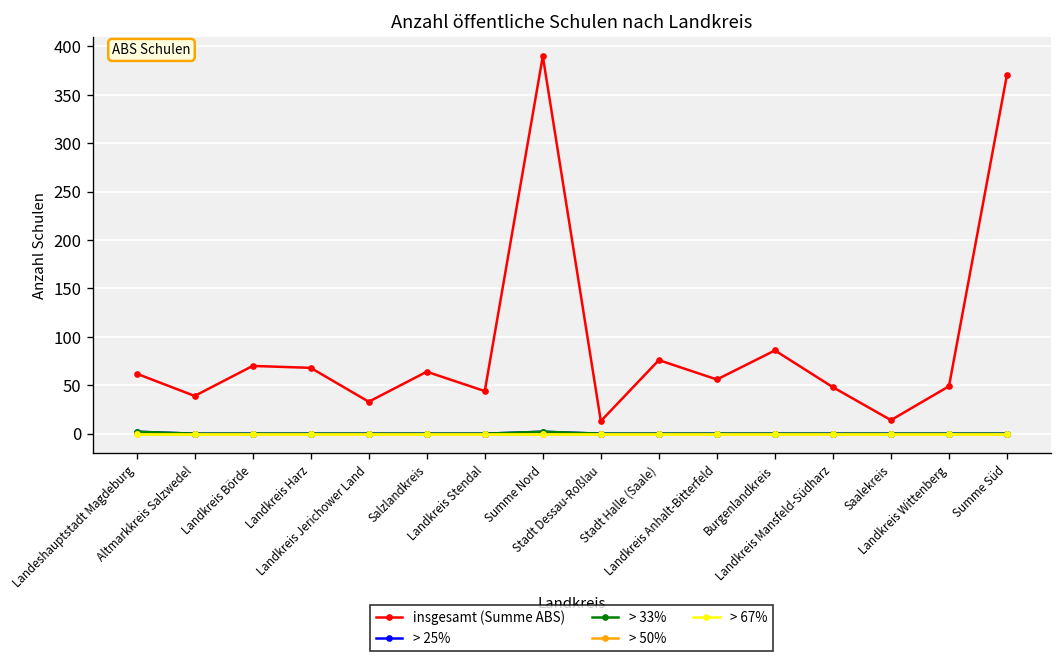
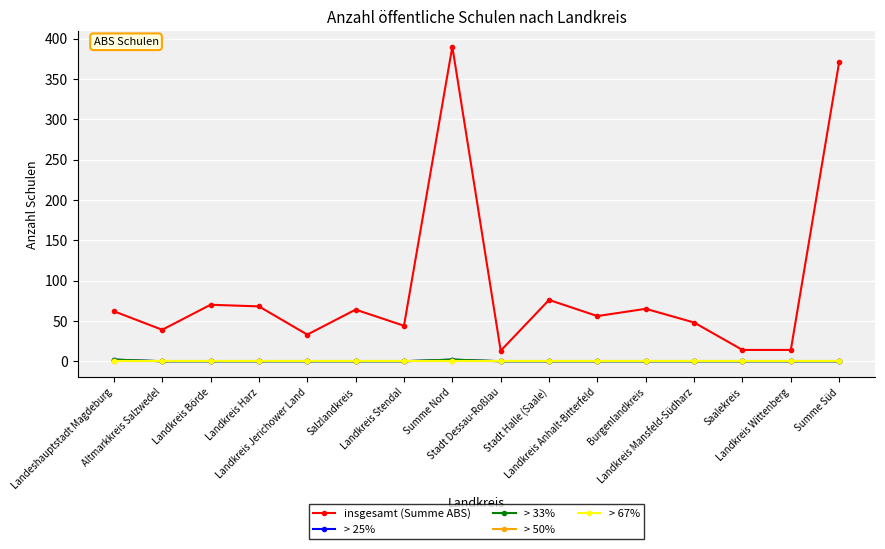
  {
    "insgesamt (Summe ABS)": {
      "Landeshauptstadt Magdeburg": 60,
      "Altmarkkreis Salzwedel": 40,
      "Landkreis Börde": 70,
      "Landkreis Harz": 70,
      "Landkreis Jerichower Land": 30,
      "Salzlandkreis": 60,
      "Landkreis Stendal": 40,
      "Summe Nord": 390,
      "Stadt Dessau-Roßlau": 10,
      "Stadt Halle (Saale)": 80,
      "Landkreis Anhalt-Bitterfeld": 60,
-     "Burgenlandkreis": 90,
+     "Burgenlandkreis": 70,
      "Landkreis Mansfeld-Südharz": 50,
      "Saalekreis": 10,
-     "Landkreis Wittenberg": 50,
+     "Landkreis Wittenberg": 10,
      "Summe Süd": 370
    }
  }
